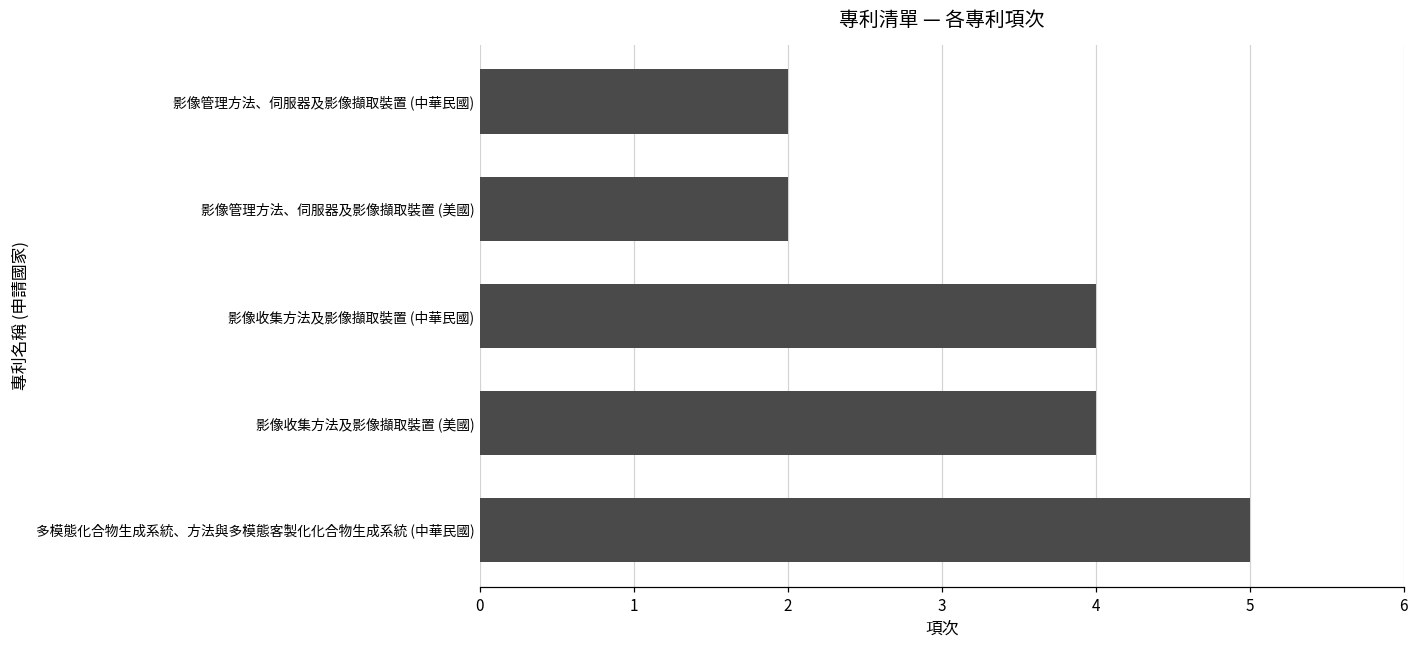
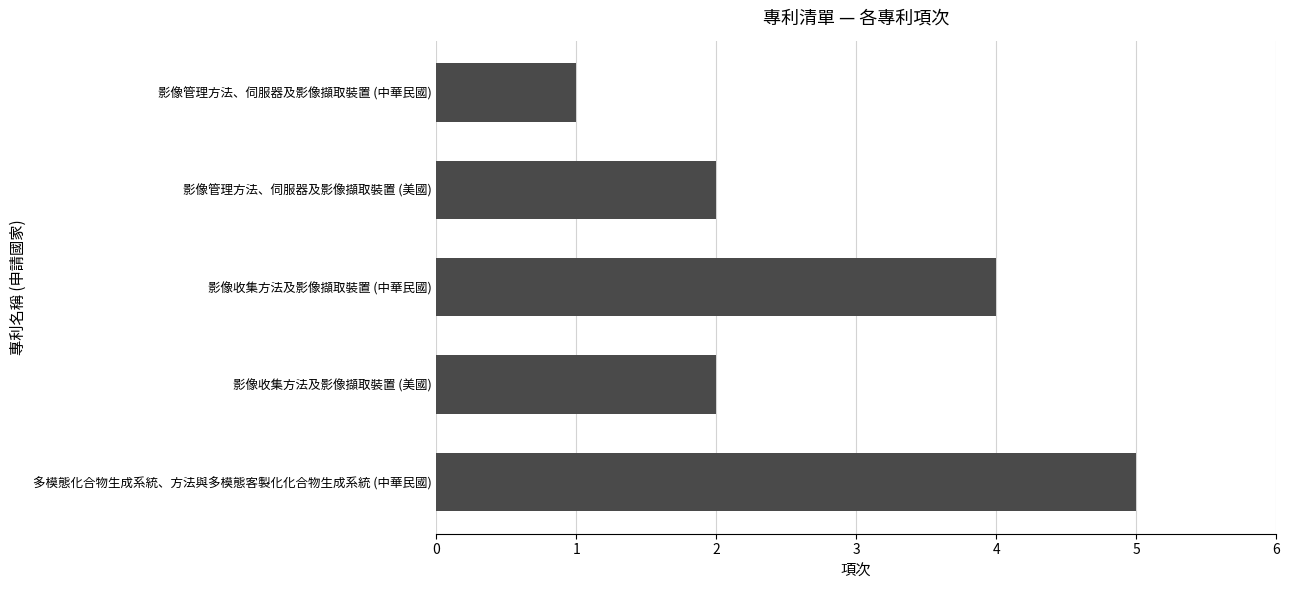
  {
-   "影像管理方法、伺服器及影像擷取裝置 (中華民國)": 2,
+   "影像管理方法、伺服器及影像擷取裝置 (中華民國)": 1,
    "影像管理方法、伺服器及影像擷取裝置 (美國)": 2,
    "影像收集方法及影像擷取裝置 (中華民國)": 4,
-   "影像收集方法及影像擷取裝置 (美國)": 4,
+   "影像收集方法及影像擷取裝置 (美國)": 2,
    "多模態化合物生成系統、方法與多模態客製化化合物生成系統 (中華民國)": 5
  }
